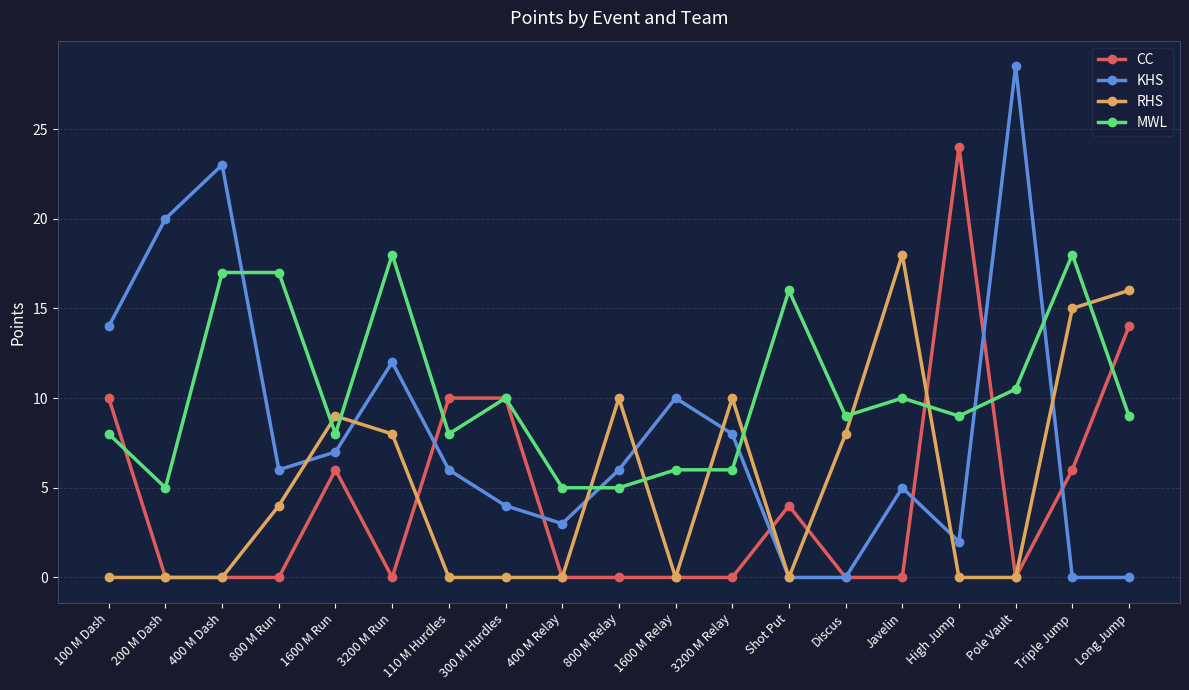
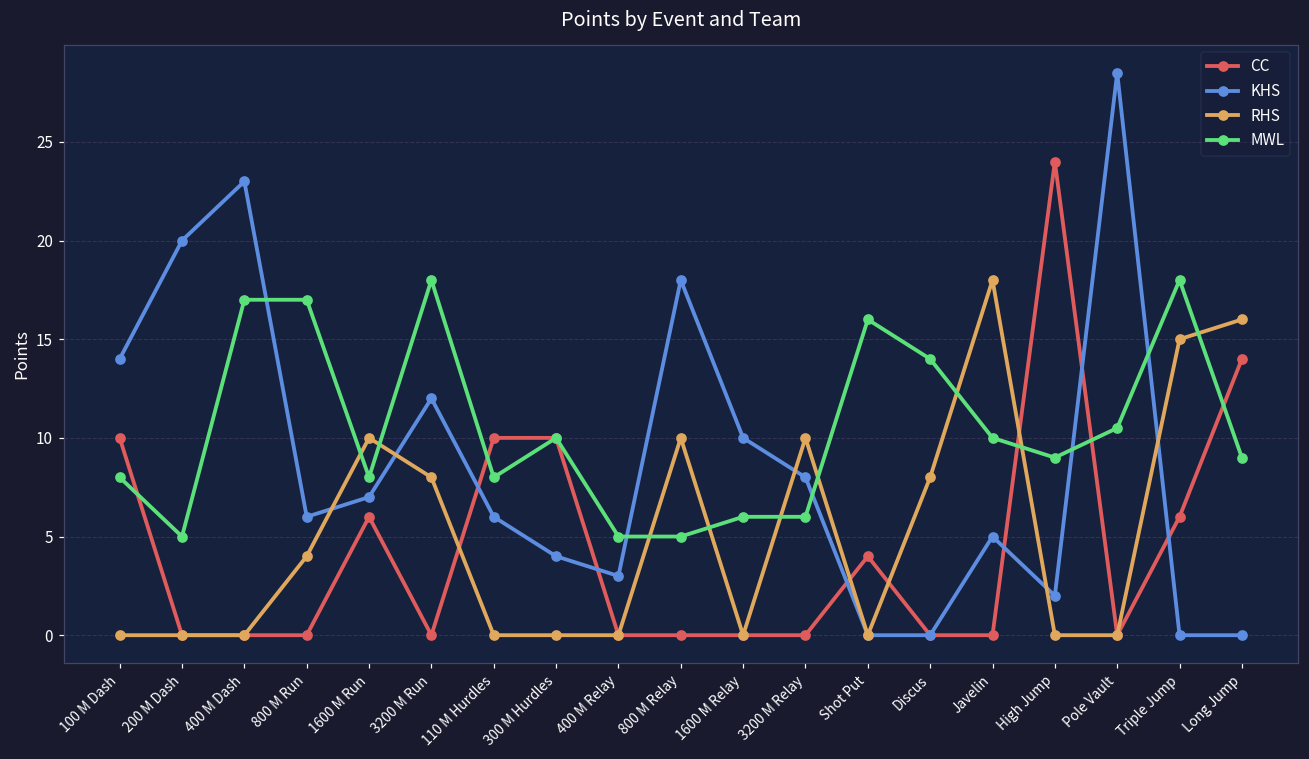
  {
    "CC": {
      "100 M Dash": 10,
      "800 M Run": 0,
      "1600 M Run": 6,
      "3200 M Run": 0,
      "110 M Hurdles": 10,
      "800 M Relay": 0,
      "3200 M Relay": 0,
      "Shot Put": 4,
      "Javelin": 0,
      "High Jump": 24,
      "Triple Jump": 6,
      "Long Jump": 14
    },
    "KHS": {
      "100 M Dash": 14,
      "200 M Dash": 20,
      "400 M Dash": 23,
      "800 M Run": 6,
      "1600 M Run": 7,
      "3200 M Run": 12,
      "110 M Hurdles": 6,
      "300 M Hurdles": 4,
      "400 M Relay": 3,
-     "800 M Relay": 6,
+     "800 M Relay": 18,
      "1600 M Relay": 10,
      "3200 M Relay": 8,
      "Javelin": 5,
      "High Jump": 2,
      "Pole Vault": 28.5,
      "Triple Jump": 0,
      "Long Jump": 0
    },
    "RHS": {
      "100 M Dash": 0,
      "800 M Run": 4,
-     "1600 M Run": 9,
+     "1600 M Run": 10,
      "3200 M Run": 8,
      "110 M Hurdles": 0,
      "300 M Hurdles": 0,
      "800 M Relay": 10,
      "3200 M Relay": 10,
      "Discus": 8,
      "Javelin": 18,
      "High Jump": 0,
      "Triple Jump": 15,
      "Long Jump": 16
    },
    "MWL": {
      "100 M Dash": 8,
      "200 M Dash": 5,
      "400 M Dash": 17,
      "800 M Run": 17,
      "1600 M Run": 8,
      "3200 M Run": 18,
      "110 M Hurdles": 8,
      "400 M Relay": 5,
      "800 M Relay": 5,
      "1600 M Relay": 6,
      "3200 M Relay": 6,
      "Shot Put": 16,
-     "Discus": 9,
+     "Discus": 14,
      "Javelin": 10,
      "High Jump": 9,
      "Pole Vault": 10.5,
      "Triple Jump": 18,
      "Long Jump": 9
    }
  }
